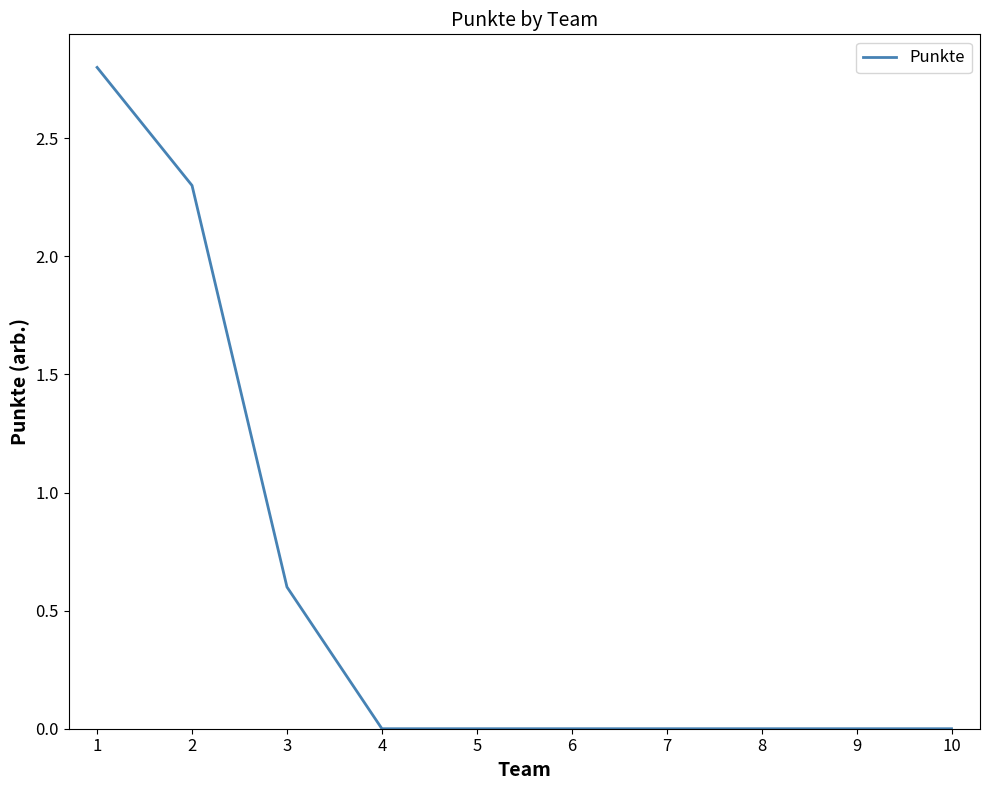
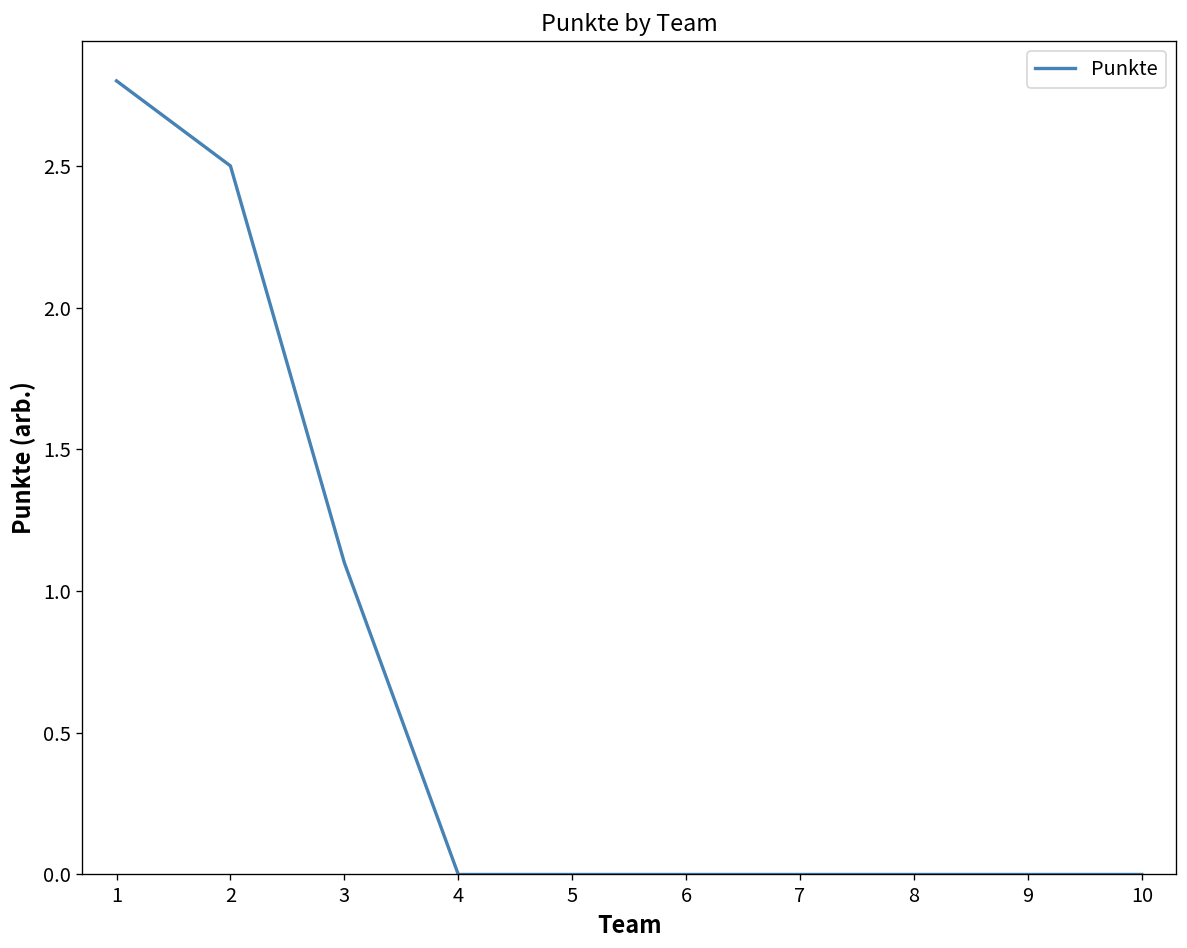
  {
    "1": 2.8,
-   "2": 2.3,
-   "3": 0.6,
+   "2": 2.5,
+   "3": 1.1,
    "4": 0.0,
    "5": 0.0,
    "6": 0.0,
    "7": 0.0,
    "8": 0.0,
    "9": 0.0,
    "10": 0.0
  }
